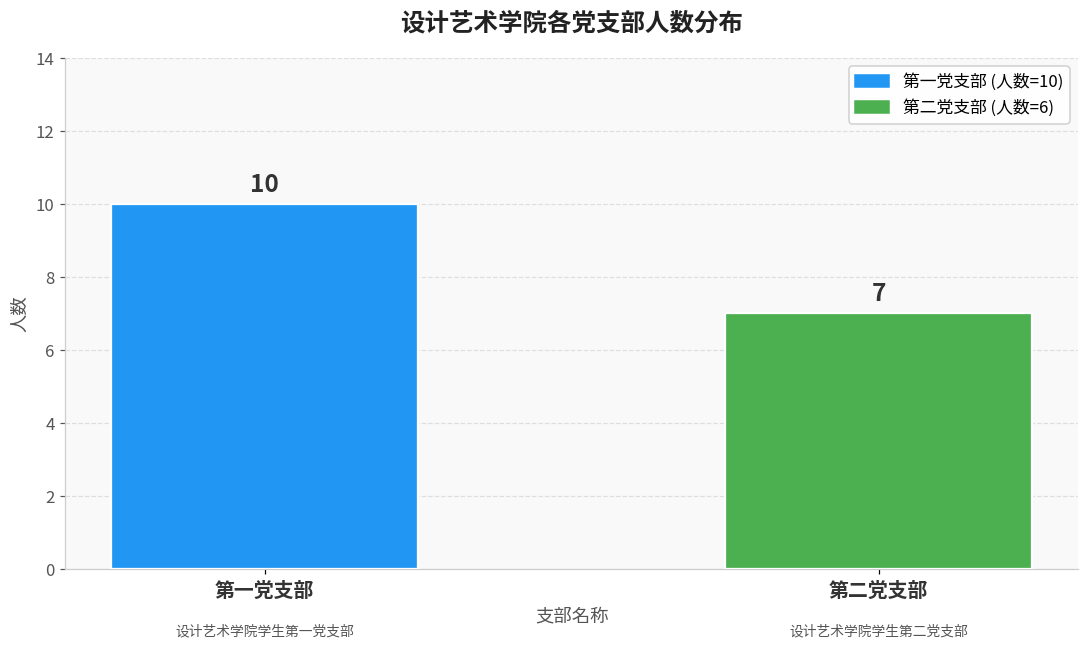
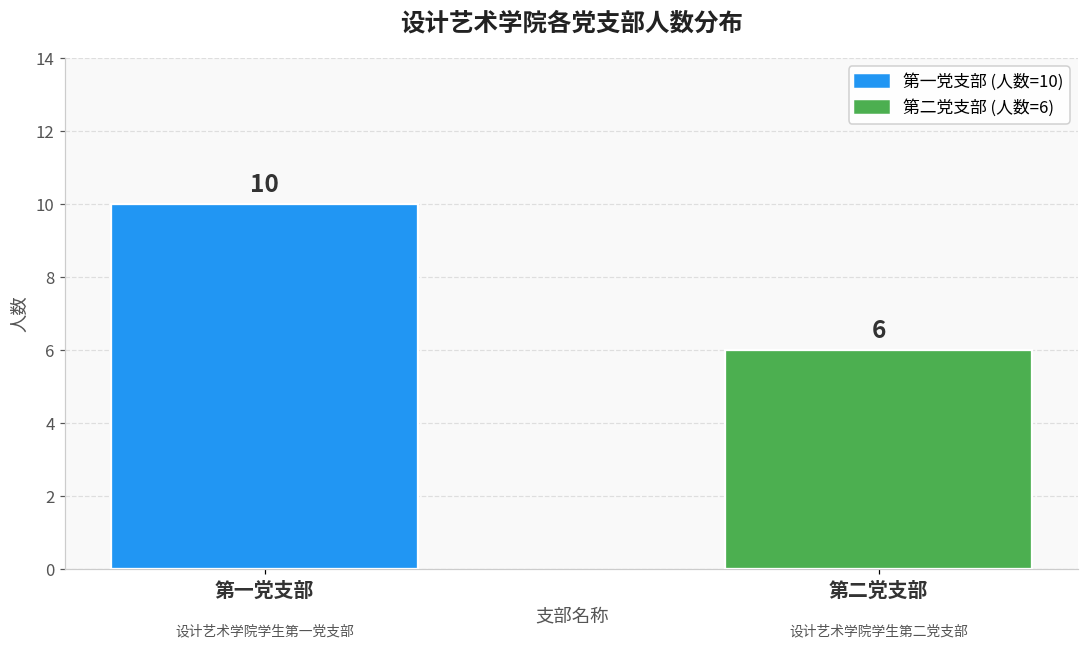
  {
    "第一党支部": 10,
-   "第二党支部": 7
+   "第二党支部": 6
  }
